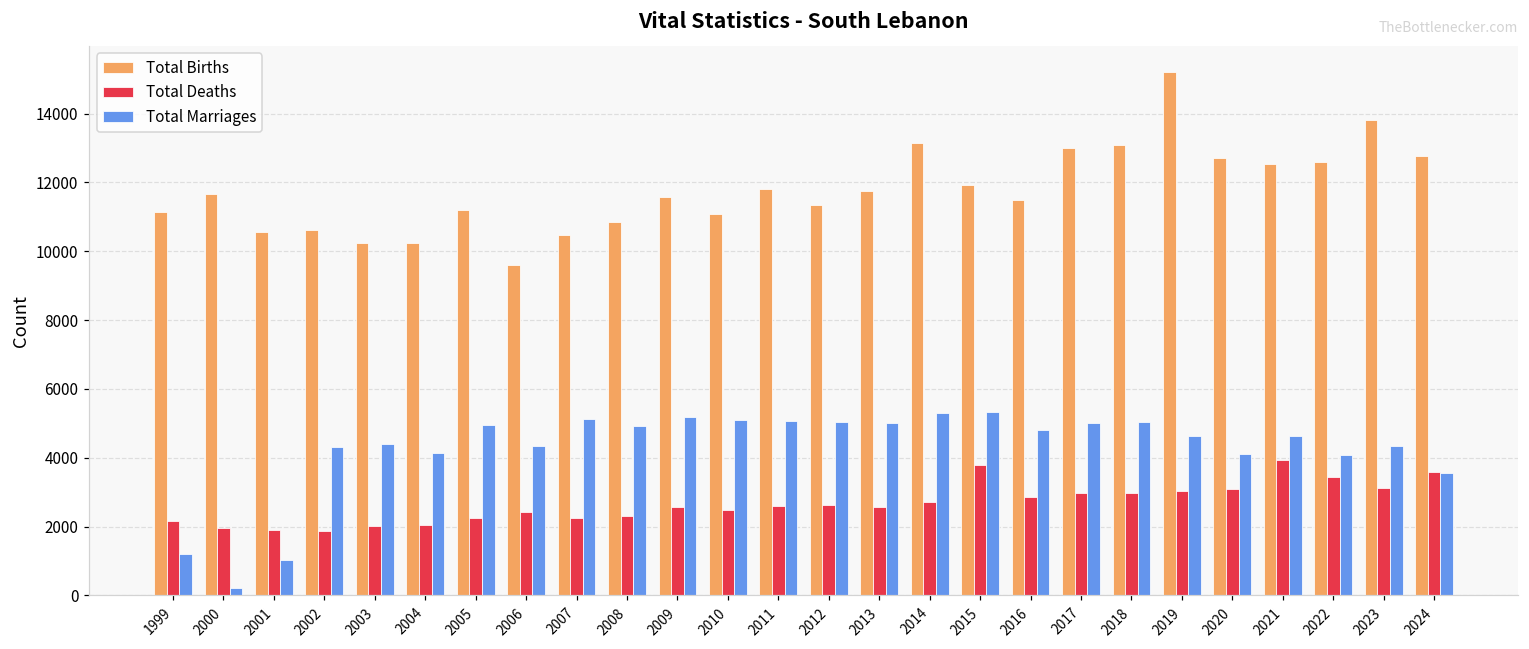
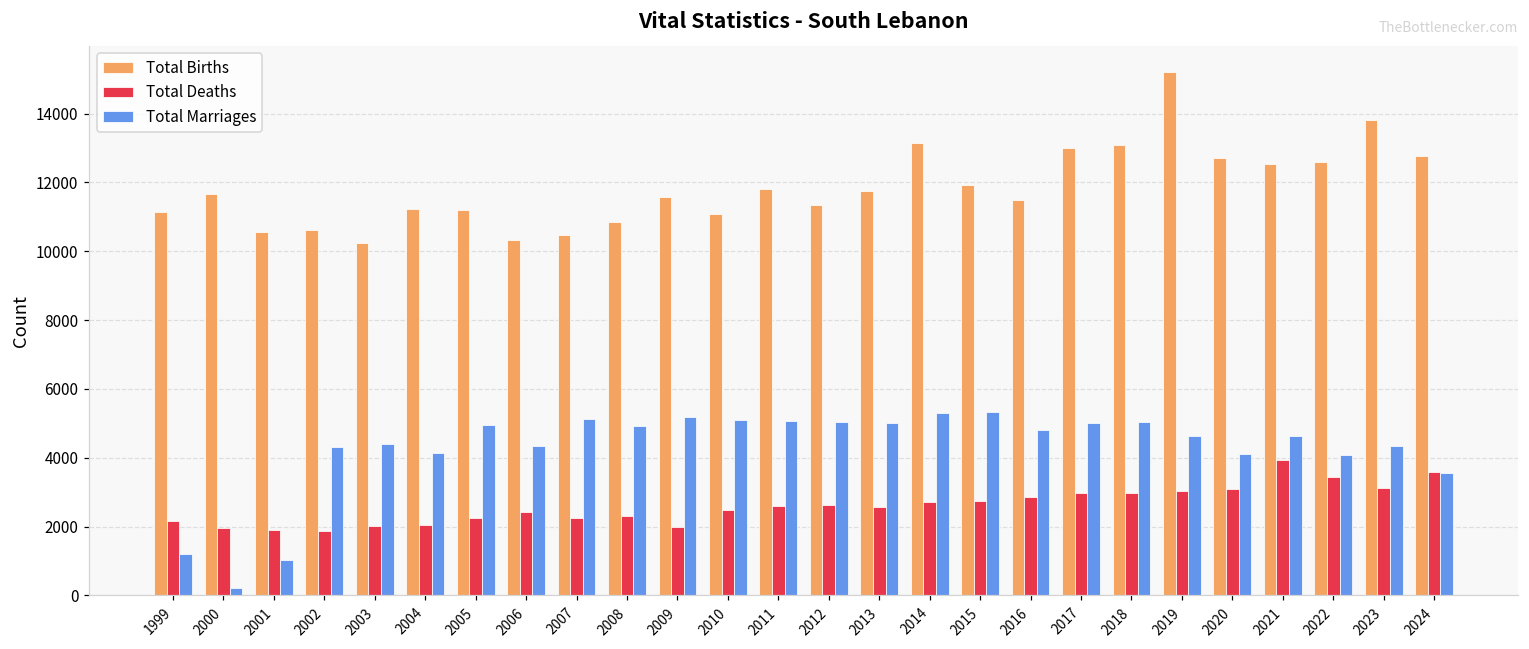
  {
    "Total Births": {
      "1999": 11200,
      "2000": 11600,
      "2001": 10600,
      "2002": 10600,
      "2003": 10200,
-     "2004": 10200,
+     "2004": 11200,
      "2005": 11200,
-     "2006": 9600,
+     "2006": 10300,
      "2007": 10500,
      "2008": 10900,
      "2009": 11600,
      "2010": 11100,
      "2011": 11800,
      "2012": 11300,
      "2013": 11800,
      "2014": 13100,
      "2015": 11900,
      "2016": 11500,
      "2017": 13000,
      "2018": 13100,
      "2019": 15200,
      "2020": 12700,
      "2021": 12500,
      "2022": 12600,
      "2023": 13800,
      "2024": 12800
    },
    "Total Deaths": {
      "1999": 2200,
      "2000": 2000,
      "2001": 1900,
      "2002": 1900,
      "2003": 2000,
      "2004": 2100,
      "2005": 2300,
      "2006": 2400,
      "2007": 2300,
      "2008": 2300,
-     "2009": 2600,
+     "2009": 2000,
      "2010": 2500,
      "2011": 2600,
      "2012": 2600,
      "2013": 2600,
      "2014": 2700,
-     "2015": 3800,
+     "2015": 2700,
      "2016": 2900,
      "2017": 3000,
      "2018": 3000,
      "2019": 3000,
      "2020": 3100,
      "2021": 3900,
      "2022": 3400,
      "2023": 3100,
      "2024": 3600
    },
    "Total Marriages": {
      "1999": 1200,
      "2000": 200,
      "2001": 1000,
      "2002": 4300,
      "2003": 4400,
      "2004": 4100,
      "2005": 4900,
      "2006": 4300,
      "2007": 5100,
      "2008": 4900,
      "2009": 5200,
      "2010": 5100,
      "2011": 5100,
      "2012": 5000,
      "2013": 5000,
      "2014": 5300,
      "2015": 5300,
      "2016": 4800,
      "2017": 5000,
      "2018": 5000,
      "2019": 4600,
      "2020": 4100,
      "2021": 4600,
      "2022": 4100,
      "2023": 4300,
      "2024": 3600
    }
  }
